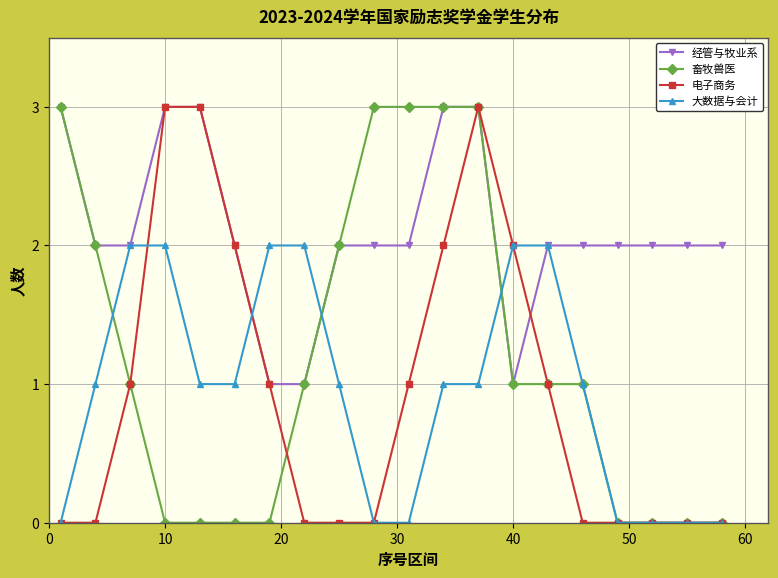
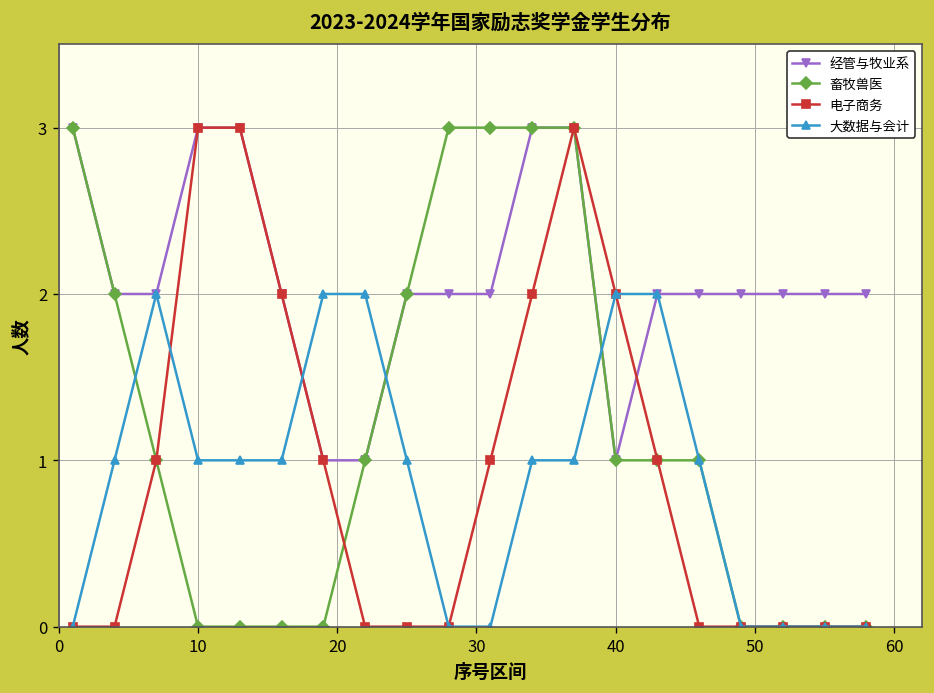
  {
    "畜牧兽医": {
      "10": 0
    },
    "大数据与会计": {
-     "10": 2
+     "10": 1
    }
  }
